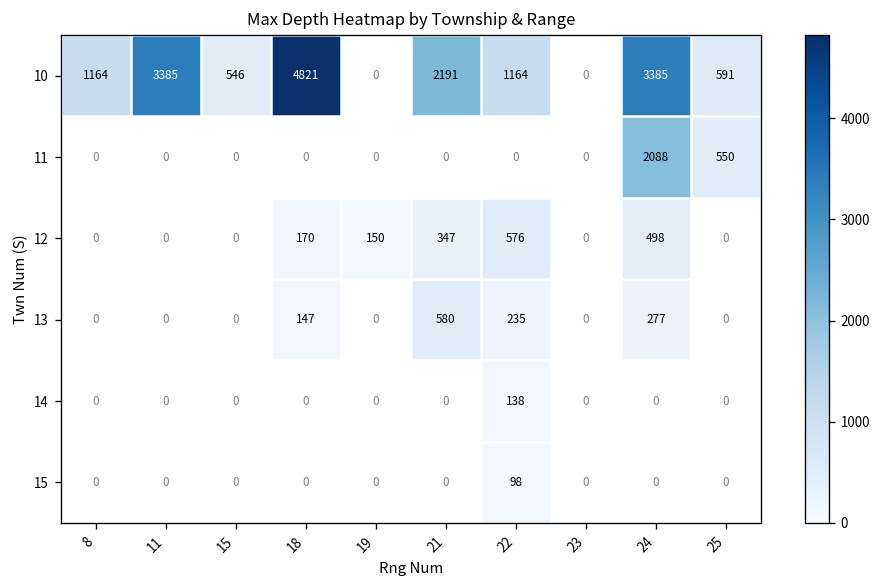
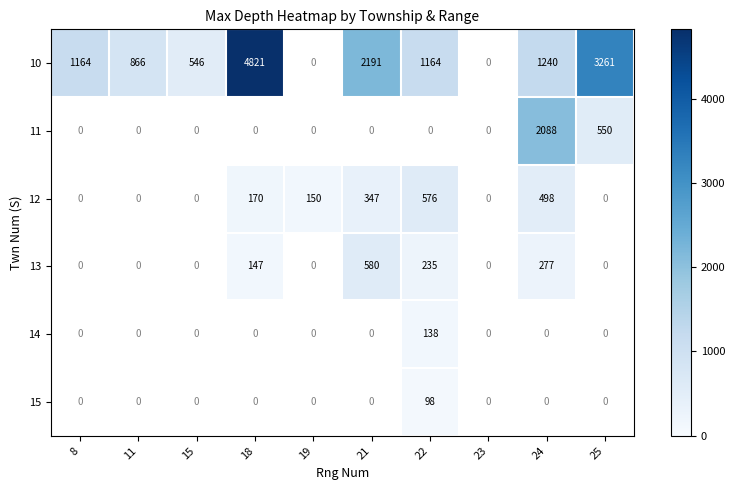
  {
    "10": {
      "8": 1164,
-     "11": 3385,
+     "11": 866,
      "15": 546,
      "18": 4821,
      "21": 2191,
      "22": 1164,
-     "24": 3385,
-     "25": 591
+     "24": 1240,
+     "25": 3261
    },
    "11": {
      "24": 2088,
      "25": 550
    },
    "12": {
      "18": 170,
      "19": 150,
      "21": 347,
      "22": 576,
      "24": 498
    },
    "13": {
      "18": 147,
      "21": 580,
      "22": 235,
      "24": 277
    },
    "14": {
      "22": 138
    },
    "15": {
      "22": 98
    }
  }
